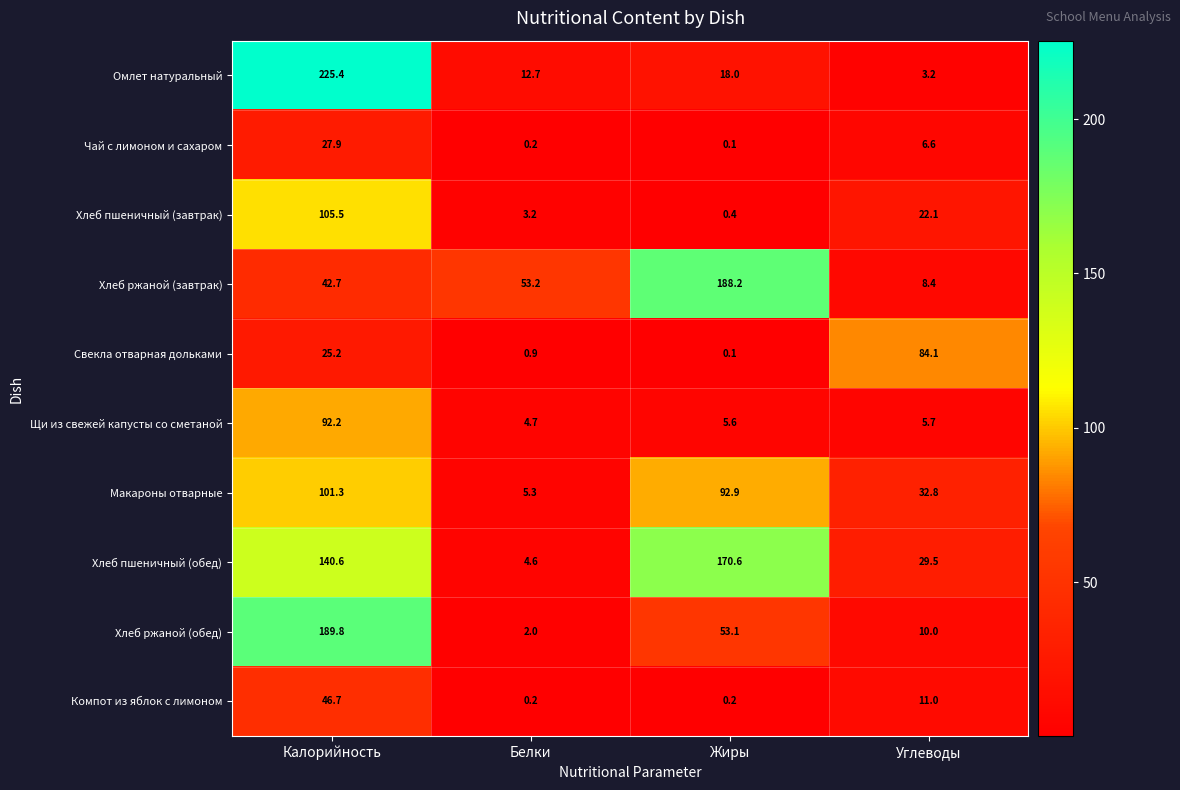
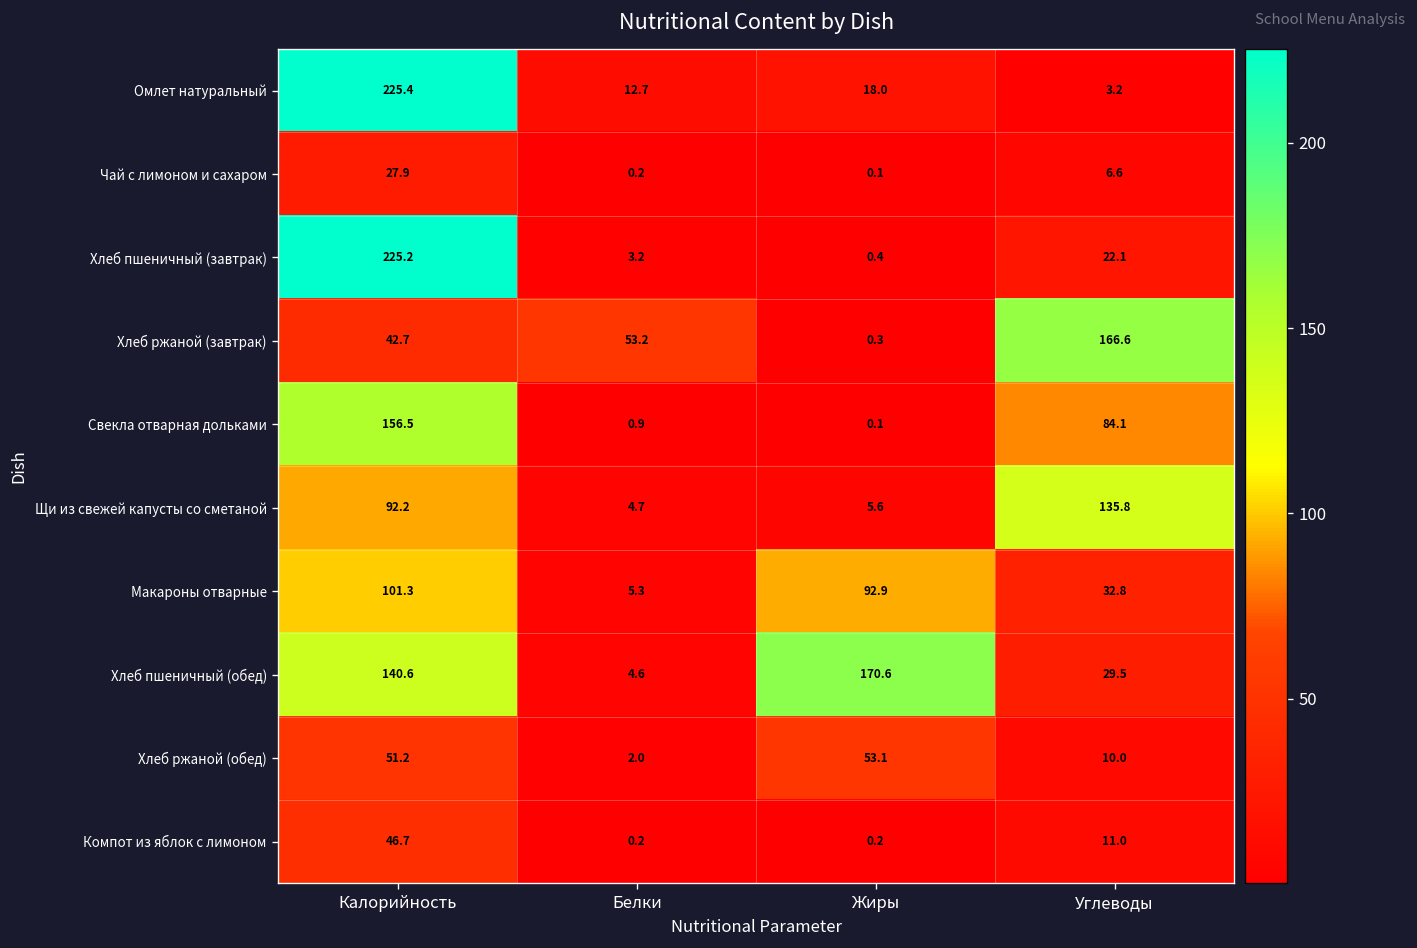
  {
    "Омлет натуральный": {
      "Калорийность": 225.4,
      "Белки": 12.7,
      "Жиры": 18.0,
      "Углеводы": 3.2
    },
    "Чай с лимоном и сахаром": {
      "Калорийность": 27.9,
      "Белки": 0.2,
      "Жиры": 0.1,
      "Углеводы": 6.6
    },
    "Хлеб пшеничный (завтрак)": {
-     "Калорийность": 105.5,
+     "Калорийность": 225.2,
      "Белки": 3.2,
      "Жиры": 0.4,
      "Углеводы": 22.1
    },
    "Хлеб ржаной (завтрак)": {
      "Калорийность": 42.7,
      "Белки": 53.2,
-     "Жиры": 188.2,
-     "Углеводы": 8.4
+     "Жиры": 0.3,
+     "Углеводы": 166.6
    },
    "Свекла отварная дольками": {
-     "Калорийность": 25.2,
+     "Калорийность": 156.5,
      "Белки": 0.9,
      "Жиры": 0.1,
      "Углеводы": 84.1
    },
    "Щи из свежей капусты со сметаной": {
      "Калорийность": 92.2,
      "Белки": 4.7,
      "Жиры": 5.6,
-     "Углеводы": 5.7
+     "Углеводы": 135.8
    },
    "Макароны отварные": {
      "Калорийность": 101.3,
      "Белки": 5.3,
      "Жиры": 92.9,
      "Углеводы": 32.8
    },
    "Хлеб пшеничный (обед)": {
      "Калорийность": 140.6,
      "Белки": 4.6,
      "Жиры": 170.6,
      "Углеводы": 29.5
    },
    "Хлеб ржаной (обед)": {
-     "Калорийность": 189.8,
+     "Калорийность": 51.2,
      "Белки": 2.0,
      "Жиры": 53.1,
      "Углеводы": 10.0
    },
    "Компот из яблок с лимоном": {
      "Калорийность": 46.7,
      "Белки": 0.2,
      "Жиры": 0.2,
      "Углеводы": 11.0
    }
  }
